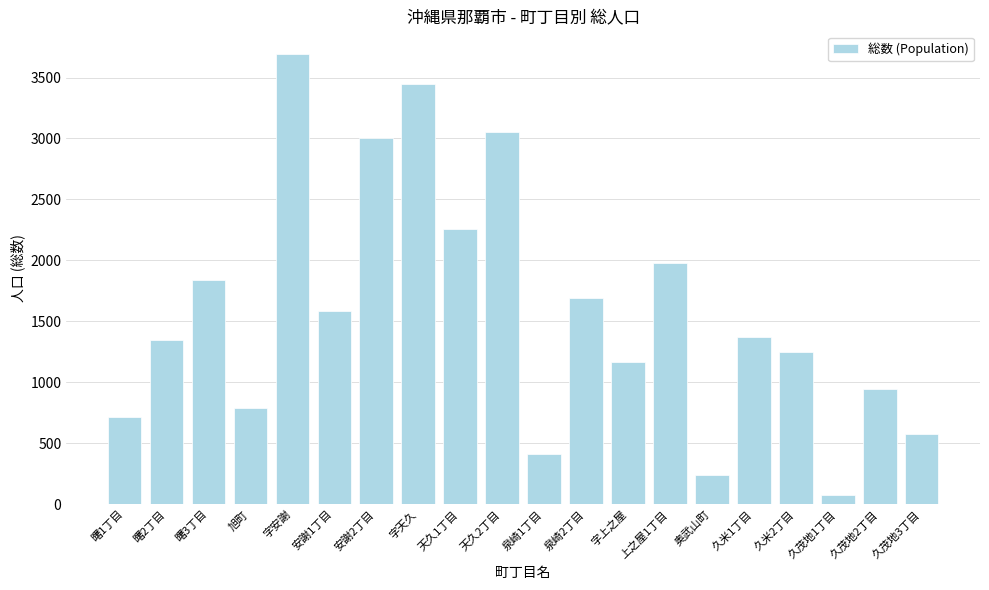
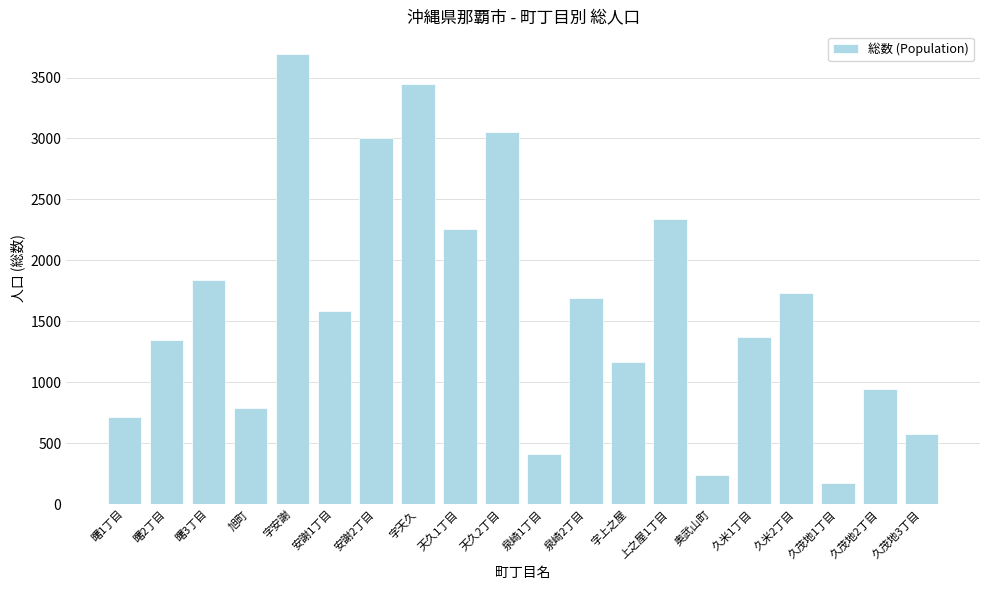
  {
    "曙1丁目": 720,
    "曙2丁目": 1350,
    "曙3丁目": 1840,
    "旭町": 790,
    "字安謝": 3690,
    "安謝1丁目": 1590,
    "安謝2丁目": 3000,
    "字天久": 3450,
    "天久1丁目": 2260,
    "天久2丁目": 3060,
    "泉崎1丁目": 420,
    "泉崎2丁目": 1690,
    "字上之屋": 1170,
-   "上之屋1丁目": 1980,
+   "上之屋1丁目": 2340,
    "奥武山町": 240,
    "久米1丁目": 1380,
-   "久米2丁目": 1250,
-   "久茂地1丁目": 80,
+   "久米2丁目": 1730,
+   "久茂地1丁目": 180,
    "久茂地2丁目": 950,
    "久茂地3丁目": 580
  }
